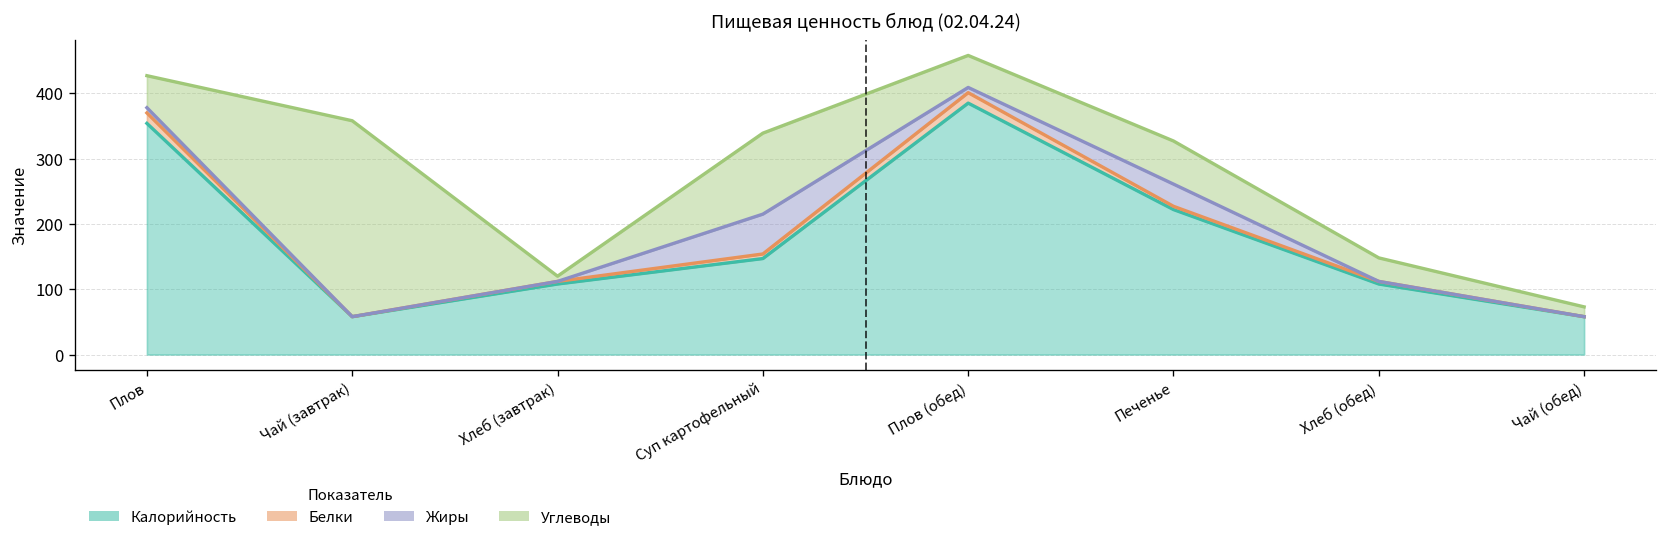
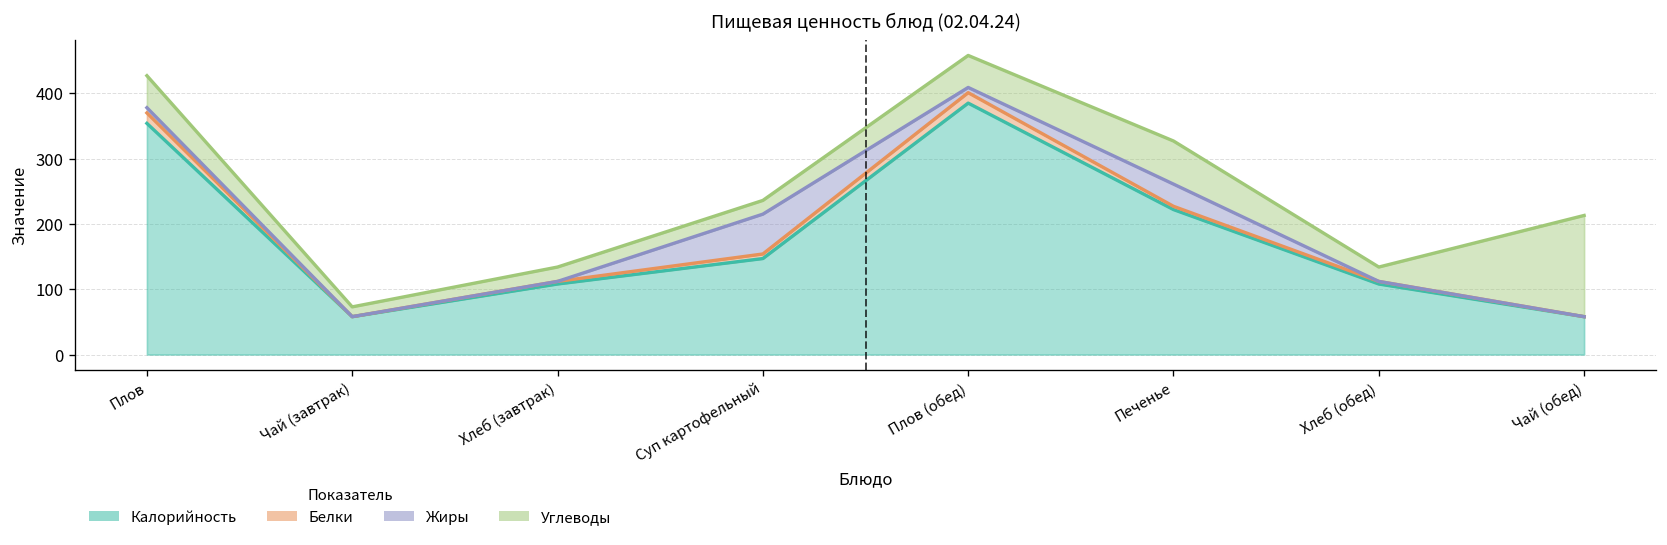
  {
    "Калорийность": {
      "Плов": 350,
      "Суп картофельный": 150,
      "Плов (обед)": 390,
      "Печенье": 220
    },
    "Белки": {
      "Плов": 20,
      "Суп картофельный": 10,
      "Плов (обед)": 20,
      "Печенье": 10
    },
    "Жиры": {
      "Плов": 10,
      "Суп картофельный": 60,
      "Плов (обед)": 10,
      "Печенье": 30
    },
    "Углеводы": {
      "Плов": 50,
-     "Чай (завтрак)": 300,
-     "Хлеб (завтрак)": 10,
-     "Суп картофельный": 120,
+     "Чай (завтрак)": 20,
+     "Хлеб (завтрак)": 20,
+     "Суп картофельный": 20,
      "Плов (обед)": 50,
      "Печенье": 70,
-     "Хлеб (обед)": 40,
-     "Чай (обед)": 20
+     "Хлеб (обед)": 20,
+     "Чай (обед)": 160
    }
  }
